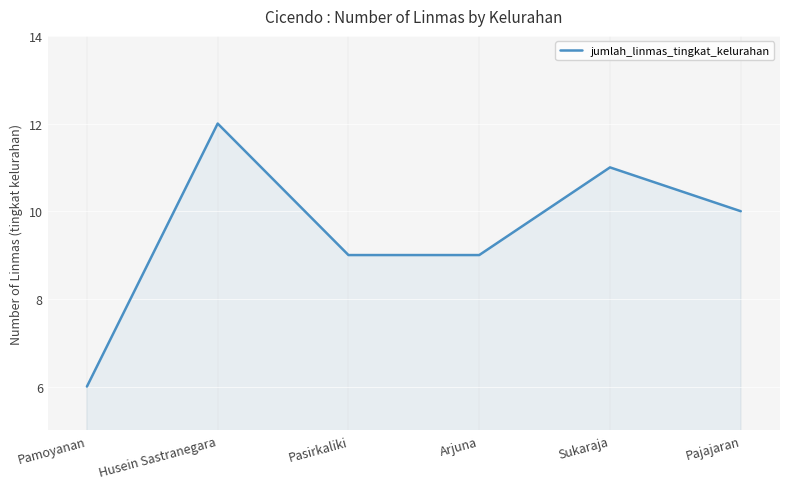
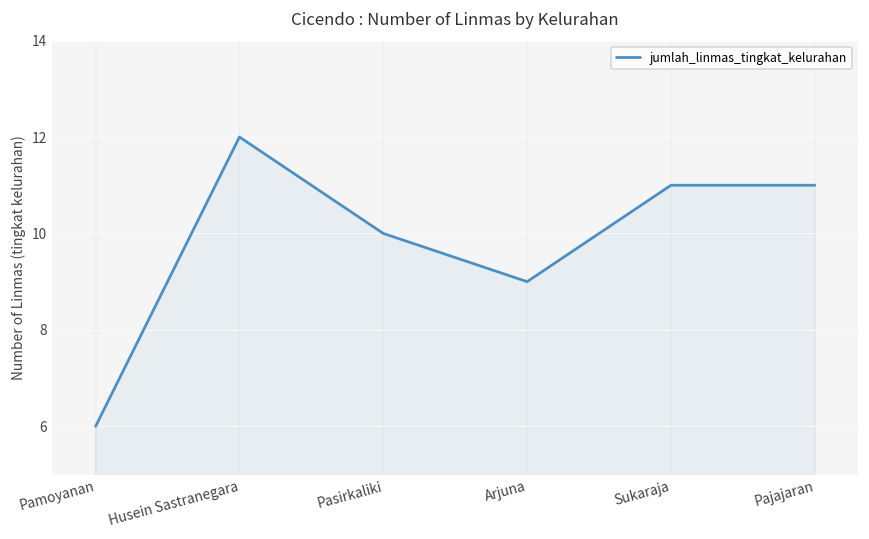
  {
    "Pamoyanan": 6,
    "Husein Sastranegara": 12,
-   "Pasirkaliki": 9,
+   "Pasirkaliki": 10,
    "Arjuna": 9,
    "Sukaraja": 11,
-   "Pajajaran": 10
+   "Pajajaran": 11
  }
